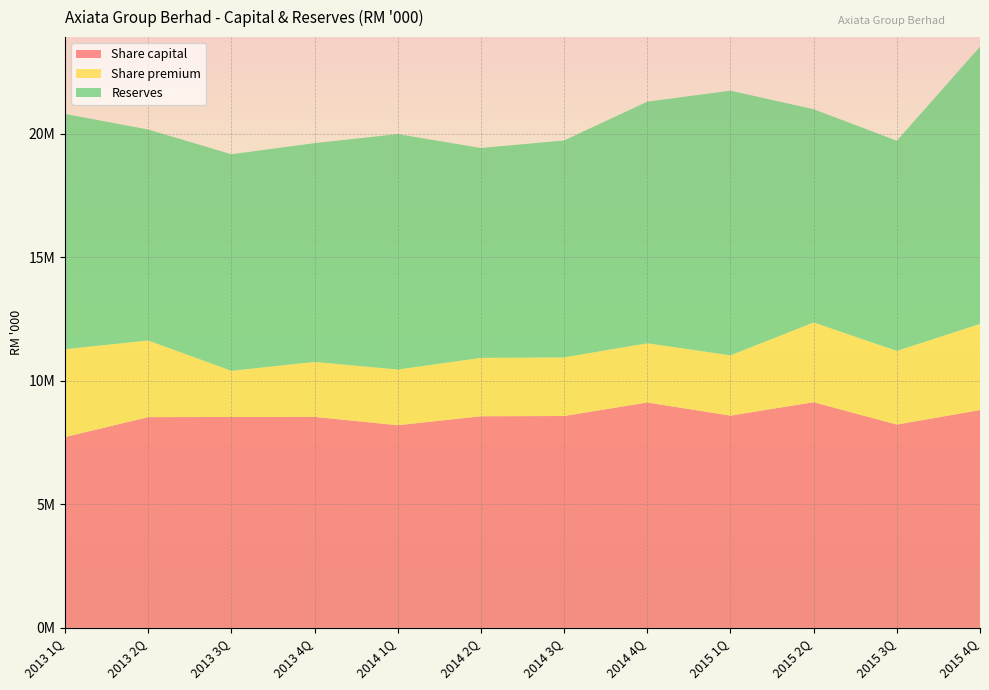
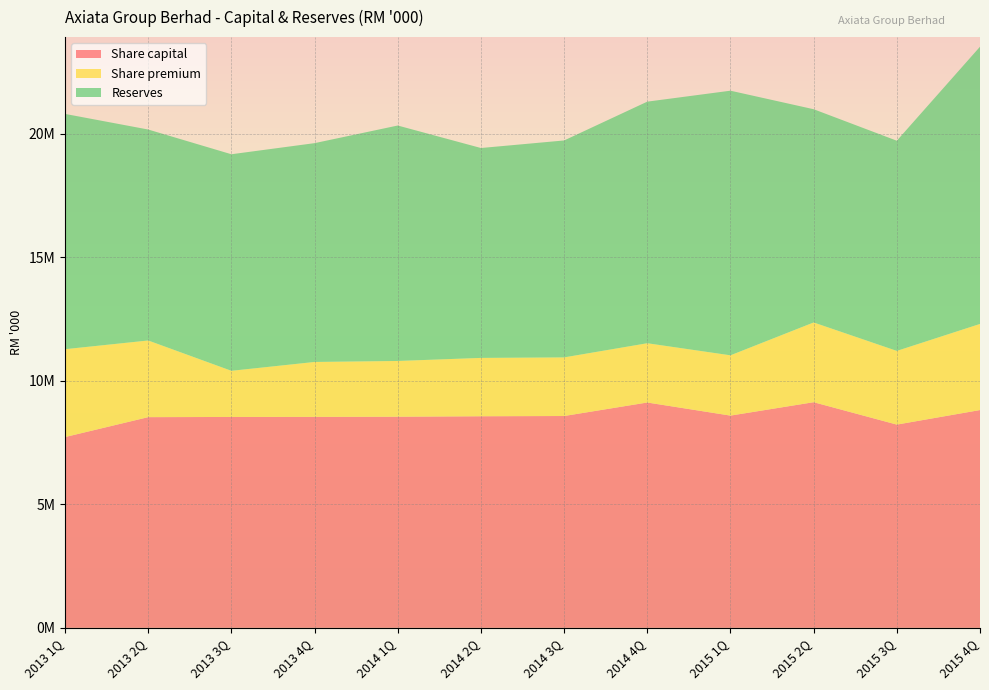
  {
    "Share capital": {
      "2013 1Q": 7700000,
      "2013 2Q": 8500000,
      "2013 3Q": 8500000,
      "2013 4Q": 8500000,
-     "2014 1Q": 8200000,
+     "2014 1Q": 8500000,
      "2014 2Q": 8600000,
      "2014 3Q": 8600000,
      "2014 4Q": 9100000,
      "2015 1Q": 8600000,
      "2015 2Q": 9100000,
      "2015 3Q": 8200000,
      "2015 4Q": 8800000
    },
    "Share premium": {
      "2013 1Q": 3600000,
      "2013 2Q": 3100000,
      "2013 3Q": 1900000,
      "2013 4Q": 2200000,
      "2014 1Q": 2300000,
      "2014 2Q": 2400000,
      "2014 3Q": 2400000,
      "2014 4Q": 2400000,
      "2015 1Q": 2400000,
      "2015 2Q": 3200000,
      "2015 3Q": 3000000,
      "2015 4Q": 3500000
    },
    "Reserves": {
      "2013 1Q": 9500000,
      "2013 2Q": 8500000,
      "2013 3Q": 8800000,
      "2013 4Q": 8900000,
      "2014 1Q": 9500000,
      "2014 2Q": 8500000,
      "2014 3Q": 8800000,
      "2014 4Q": 9800000,
      "2015 1Q": 10700000,
      "2015 2Q": 8600000,
      "2015 3Q": 8500000,
      "2015 4Q": 11200000
    }
  }
